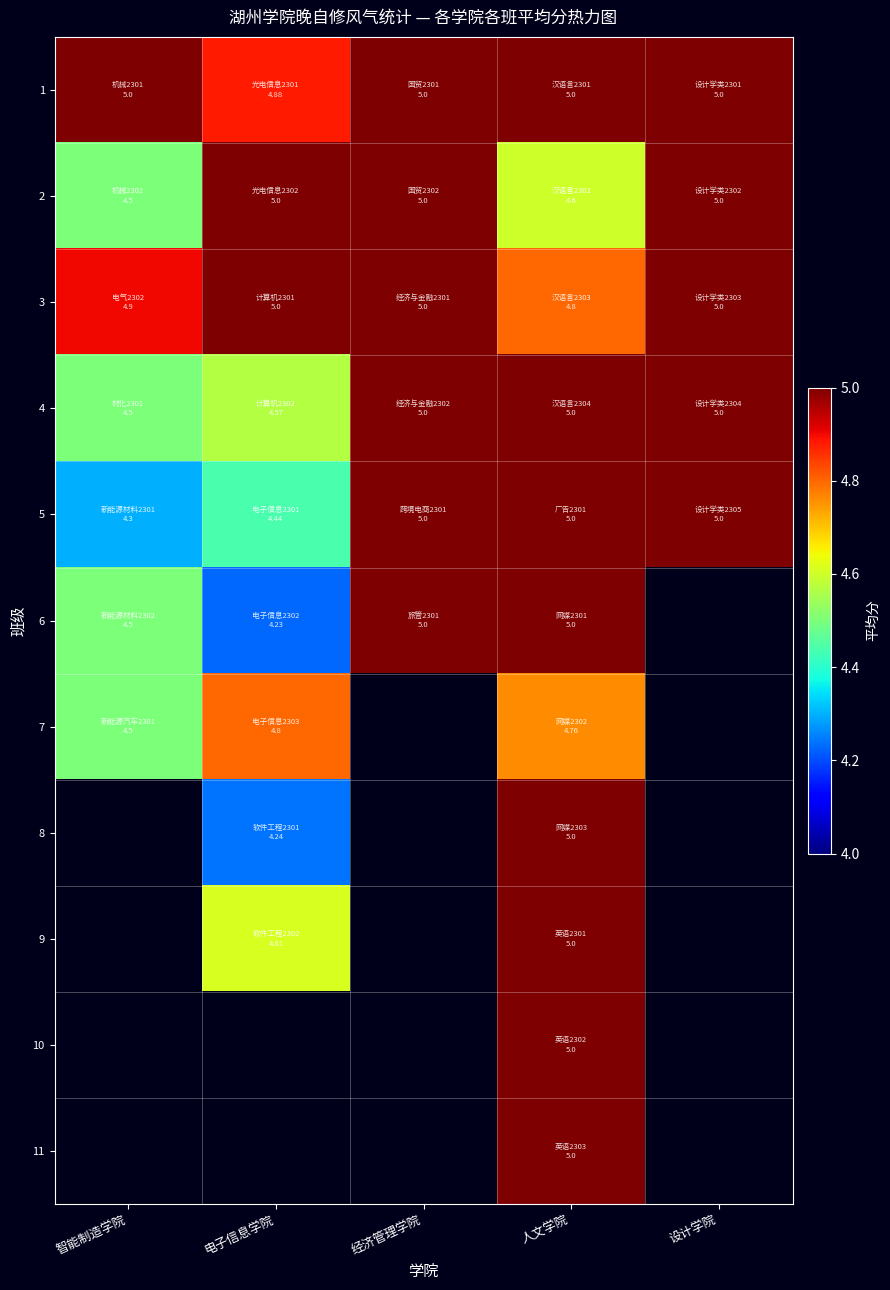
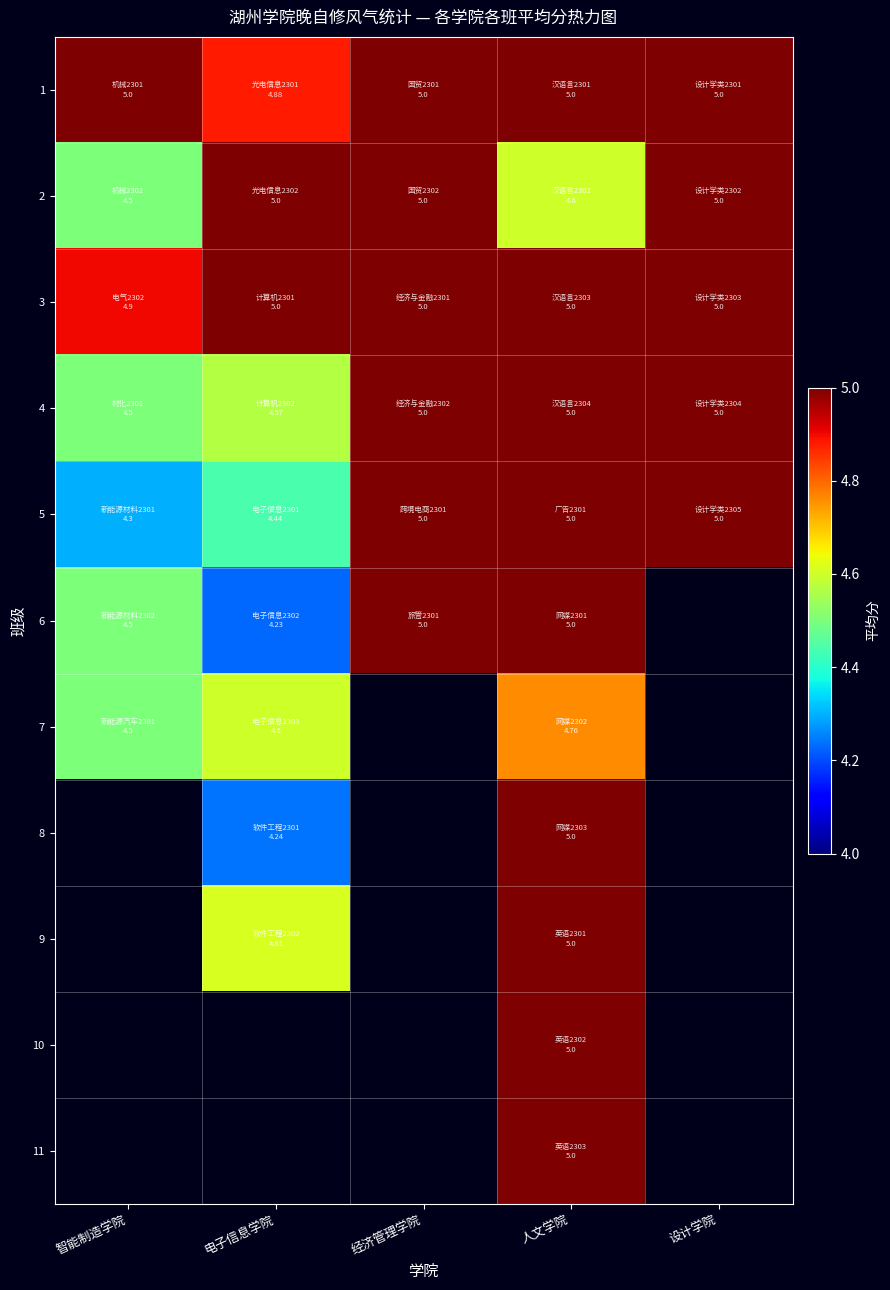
  {
    "1": {
      "智能制造学院": 5.0,
      "电子信息学院": 4.88,
      "经济管理学院": 5.0,
      "人文学院": 5.0,
      "设计学院": 5.0
    },
    "2": {
      "智能制造学院": 4.5,
      "电子信息学院": 5.0,
      "经济管理学院": 5.0,
      "人文学院": 4.6,
      "设计学院": 5.0
    },
    "3": {
      "智能制造学院": 4.9,
      "电子信息学院": 5.0,
      "经济管理学院": 5.0,
-     "人文学院": 4.8,
+     "人文学院": 5.0,
      "设计学院": 5.0
    },
    "4": {
      "智能制造学院": 4.5,
      "电子信息学院": 4.57,
      "经济管理学院": 5.0,
      "人文学院": 5.0,
      "设计学院": 5.0
    },
    "5": {
      "智能制造学院": 4.3,
      "电子信息学院": 4.44,
      "经济管理学院": 5.0,
      "人文学院": 5.0,
      "设计学院": 5.0
    },
    "6": {
      "智能制造学院": 4.5,
      "电子信息学院": 4.23,
      "经济管理学院": 5.0,
      "人文学院": 5.0
    },
    "7": {
      "智能制造学院": 4.5,
-     "电子信息学院": 4.8,
+     "电子信息学院": 4.6,
      "人文学院": 4.76
    },
    "8": {
      "电子信息学院": 4.24,
      "人文学院": 5.0
    },
    "9": {
      "电子信息学院": 4.61,
      "人文学院": 5.0
    },
    "10": {
      "人文学院": 5.0
    },
    "11": {
      "人文学院": 5.0
    }
  }
